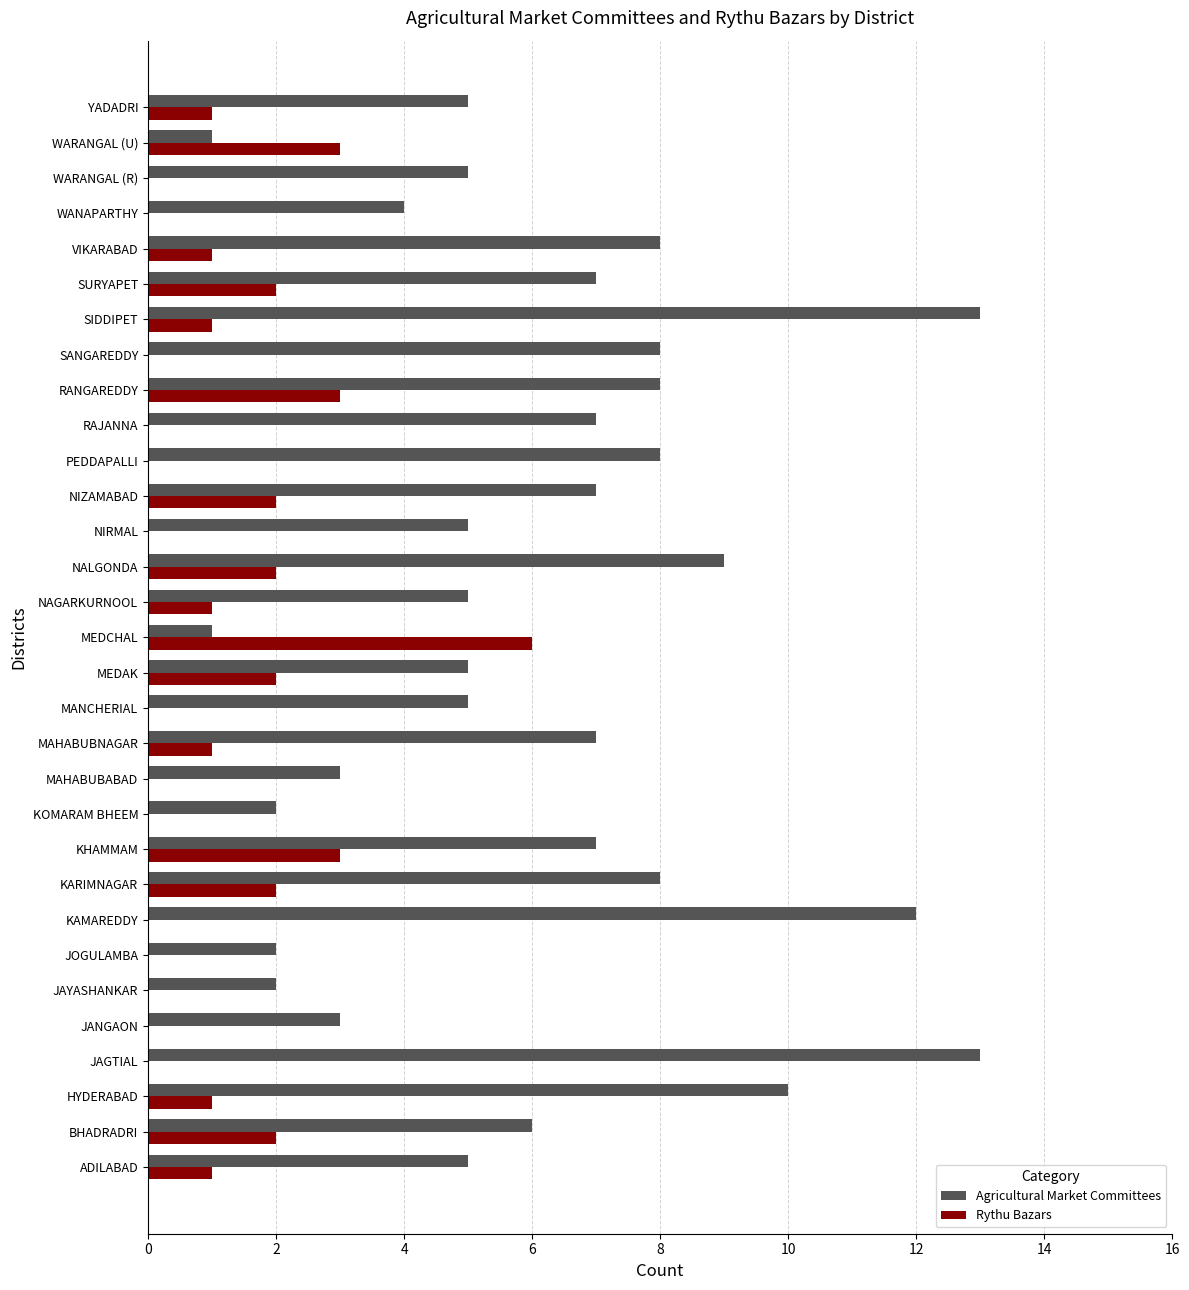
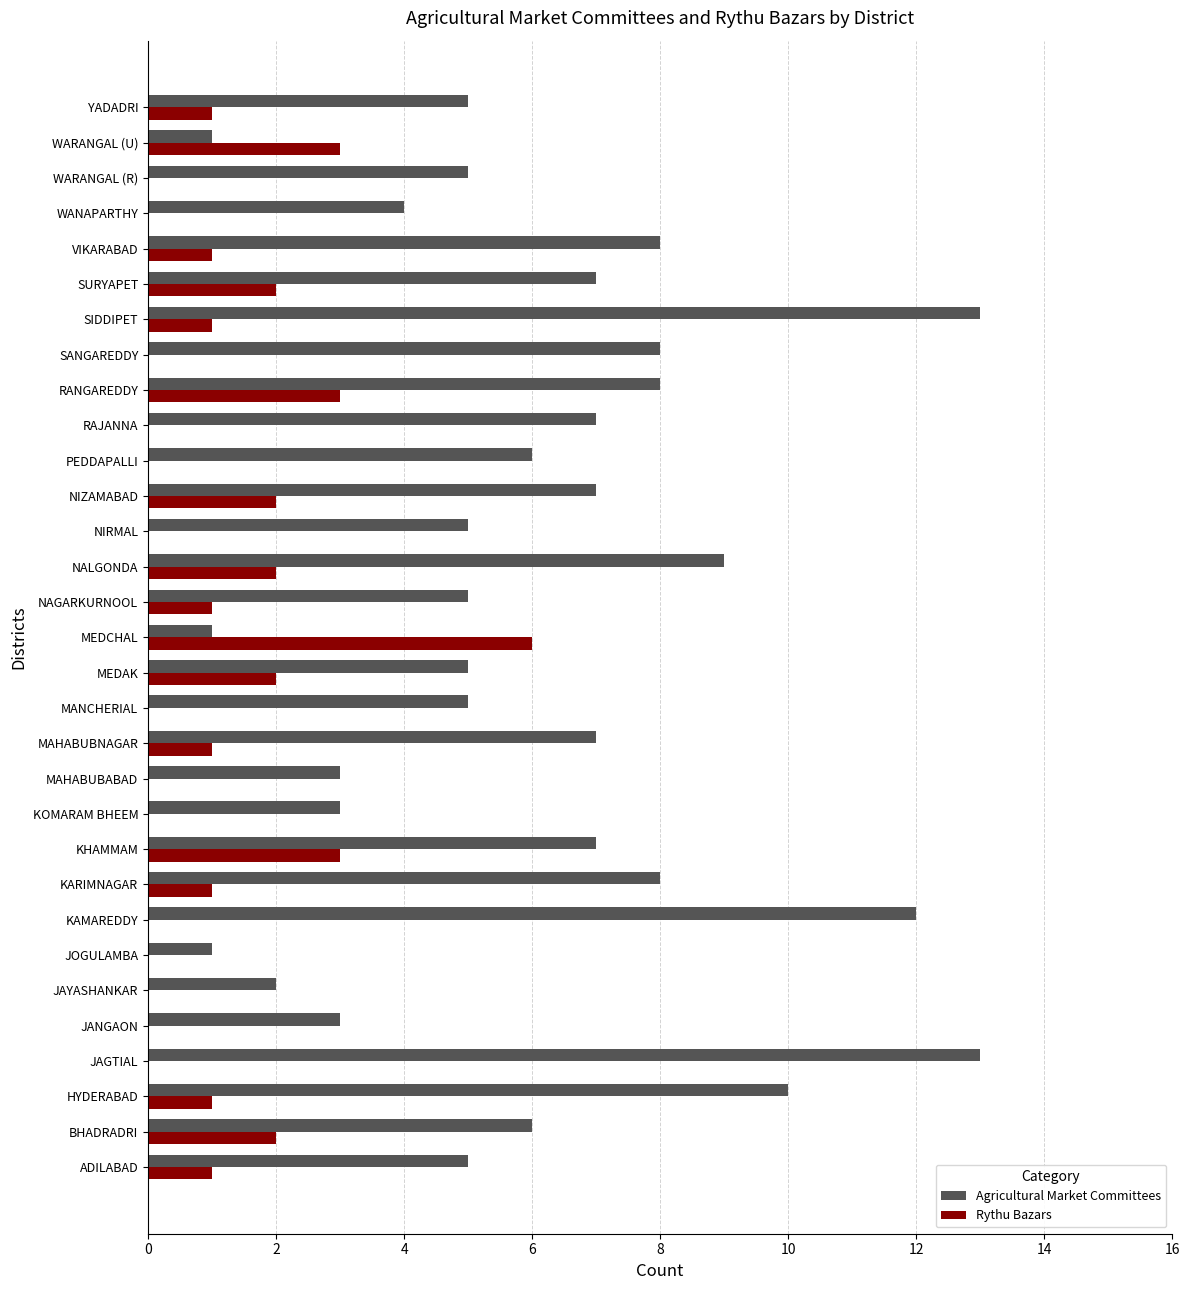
  {
    "Agricultural Market Committees": {
      "YADADRI": 5,
      "WARANGAL (U)": 1,
      "WARANGAL (R)": 5,
      "WANAPARTHY": 4,
      "VIKARABAD": 8,
      "SURYAPET": 7,
      "SIDDIPET": 13,
      "SANGAREDDY": 8,
      "RANGAREDDY": 8,
      "RAJANNA": 7,
-     "PEDDAPALLI": 8,
+     "PEDDAPALLI": 6,
      "NIZAMABAD": 7,
      "NIRMAL": 5,
      "NALGONDA": 9,
      "NAGARKURNOOL": 5,
      "MEDCHAL": 1,
      "MEDAK": 5,
      "MANCHERIAL": 5,
      "MAHABUBNAGAR": 7,
      "MAHABUBABAD": 3,
-     "KOMARAM BHEEM": 2,
+     "KOMARAM BHEEM": 3,
      "KHAMMAM": 7,
      "KARIMNAGAR": 8,
      "KAMAREDDY": 12,
-     "JOGULAMBA": 2,
+     "JOGULAMBA": 1,
      "JAYASHANKAR": 2,
      "JANGAON": 3,
      "JAGTIAL": 13,
      "HYDERABAD": 10,
      "BHADRADRI": 6,
      "ADILABAD": 5
    },
    "Rythu Bazars": {
      "YADADRI": 1,
      "WARANGAL (U)": 3,
      "WARANGAL (R)": 0,
      "WANAPARTHY": 0,
      "VIKARABAD": 1,
      "SURYAPET": 2,
      "SIDDIPET": 1,
      "SANGAREDDY": 0,
      "RANGAREDDY": 3,
      "RAJANNA": 0,
      "PEDDAPALLI": 0,
      "NIZAMABAD": 2,
      "NIRMAL": 0,
      "NALGONDA": 2,
      "NAGARKURNOOL": 1,
      "MEDCHAL": 6,
      "MEDAK": 2,
      "MANCHERIAL": 0,
      "MAHABUBNAGAR": 1,
      "MAHABUBABAD": 0,
      "KOMARAM BHEEM": 0,
      "KHAMMAM": 3,
-     "KARIMNAGAR": 2,
+     "KARIMNAGAR": 1,
      "KAMAREDDY": 0,
      "JOGULAMBA": 0,
      "JAYASHANKAR": 0,
      "JANGAON": 0,
      "JAGTIAL": 0,
      "HYDERABAD": 1,
      "BHADRADRI": 2,
      "ADILABAD": 1
    }
  }
